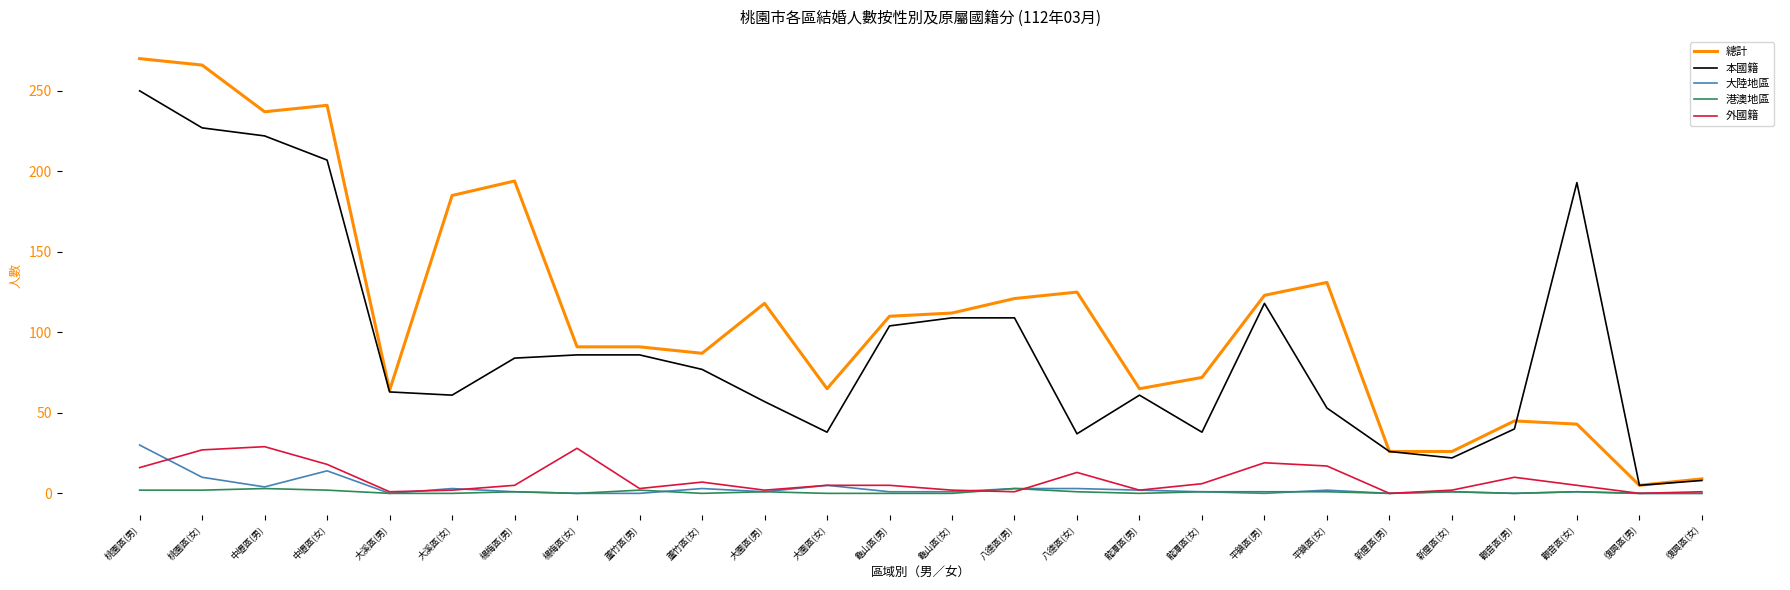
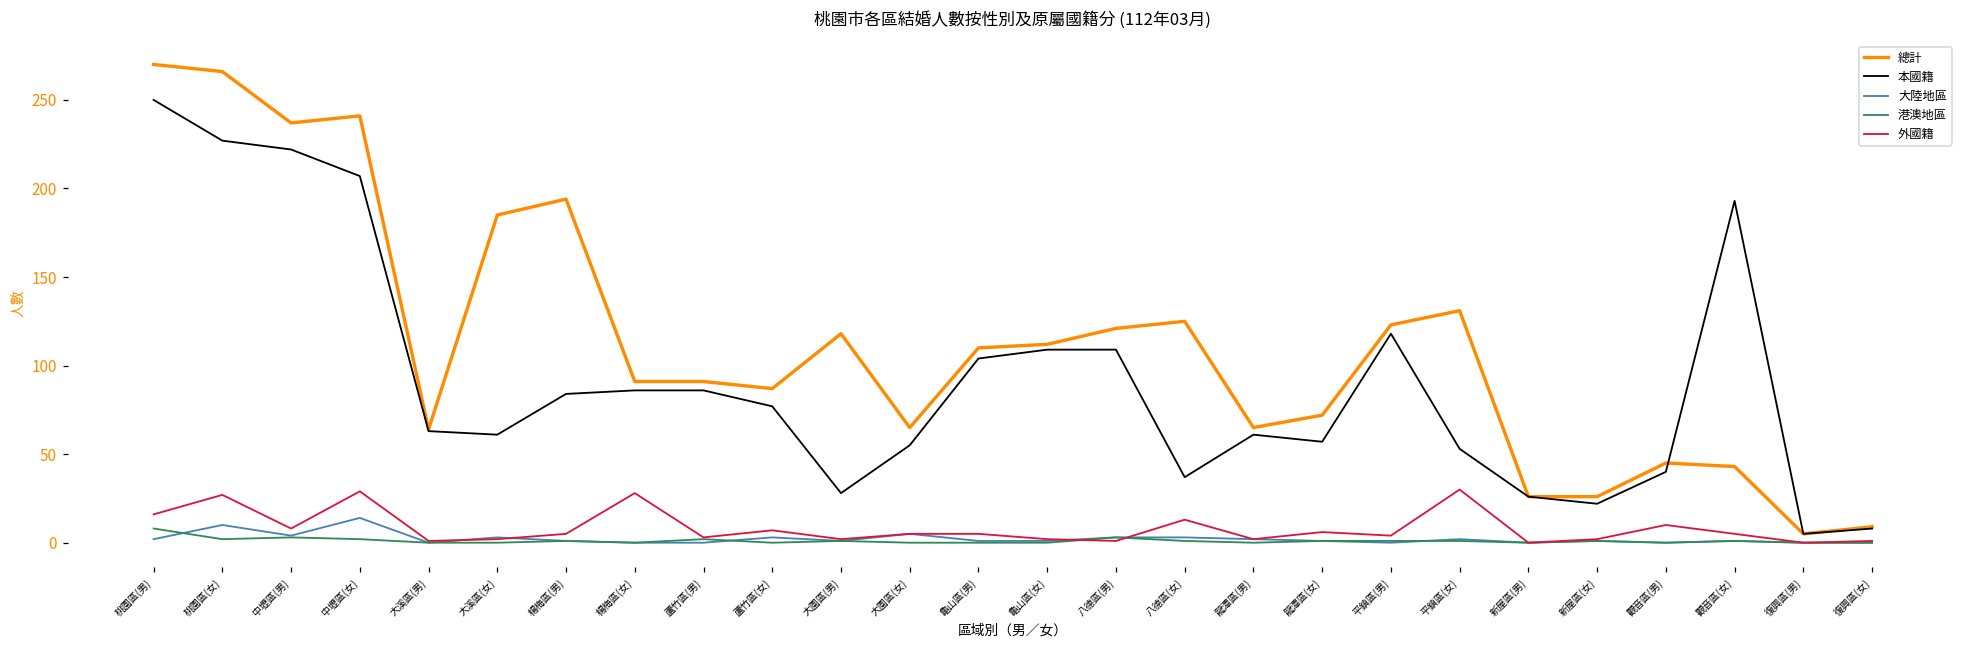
  {
    "總計": {
      "桃園區(男)": 270,
      "桃園區(女)": 266,
      "中壢區(男)": 237,
      "中壢區(女)": 241,
      "大溪區(女)": 185,
      "楊梅區(男)": 194,
      "楊梅區(女)": 91,
      "蘆竹區(男)": 91,
      "蘆竹區(女)": 87,
      "大園區(男)": 118,
      "大園區(女)": 65,
      "龜山區(男)": 110,
      "龜山區(女)": 112,
      "八德區(男)": 121,
      "八德區(女)": 125,
      "龍潭區(男)": 65,
      "龍潭區(女)": 72,
      "平鎮區(男)": 123,
      "平鎮區(女)": 131,
      "新屋區(女)": 26,
      "觀音區(男)": 45,
      "觀音區(女)": 43
    },
    "本國籍": {
      "桃園區(男)": 250,
      "桃園區(女)": 227,
      "中壢區(男)": 222,
      "中壢區(女)": 207,
      "大溪區(女)": 61,
      "楊梅區(男)": 84,
      "楊梅區(女)": 86,
      "蘆竹區(男)": 86,
      "蘆竹區(女)": 77,
-     "大園區(男)": 57,
-     "大園區(女)": 38,
+     "大園區(男)": 28,
+     "大園區(女)": 55,
      "龜山區(男)": 104,
      "龜山區(女)": 109,
      "八德區(男)": 109,
      "八德區(女)": 37,
      "龍潭區(男)": 61,
-     "龍潭區(女)": 38,
+     "龍潭區(女)": 57,
      "平鎮區(男)": 118,
      "平鎮區(女)": 53,
      "新屋區(女)": 22,
      "觀音區(男)": 40,
      "觀音區(女)": 193
    },
    "大陸地區": {
-     "桃園區(男)": 30,
+     "桃園區(男)": 2,
      "桃園區(女)": 10,
      "中壢區(女)": 14,
      "蘆竹區(男)": 0,
      "蘆竹區(女)": 3,
      "八德區(女)": 3
    },
    "港澳地區": {
-     "桃園區(男)": 2,
+     "桃園區(男)": 8,
      "桃園區(女)": 2,
      "中壢區(女)": 2,
      "大溪區(女)": 0,
      "蘆竹區(女)": 0,
      "大園區(女)": 0,
      "八德區(女)": 1,
      "龍潭區(男)": 0
    },
    "外國籍": {
      "桃園區(男)": 16,
      "桃園區(女)": 27,
-     "中壢區(男)": 29,
-     "中壢區(女)": 18,
+     "中壢區(男)": 8,
+     "中壢區(女)": 29,
      "楊梅區(男)": 5,
      "楊梅區(女)": 28,
      "蘆竹區(女)": 7,
      "龜山區(男)": 5,
      "八德區(男)": 1,
      "八德區(女)": 13,
      "龍潭區(女)": 6,
-     "平鎮區(男)": 19,
-     "平鎮區(女)": 17,
+     "平鎮區(男)": 4,
+     "平鎮區(女)": 30,
      "觀音區(男)": 10,
      "觀音區(女)": 5
    }
  }
